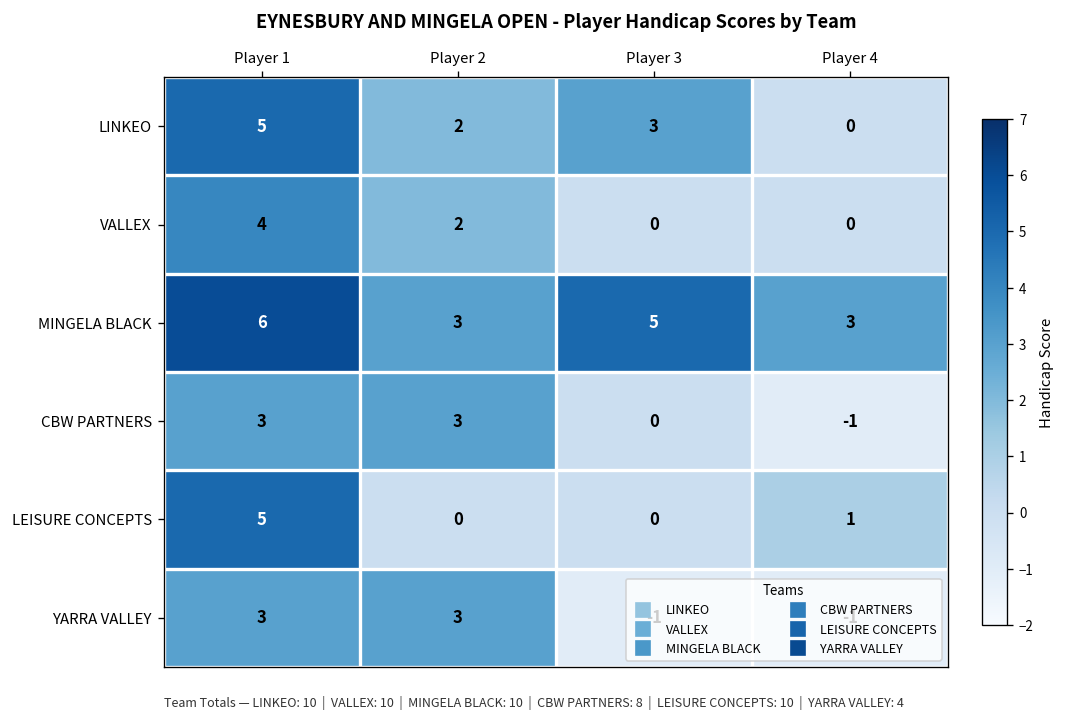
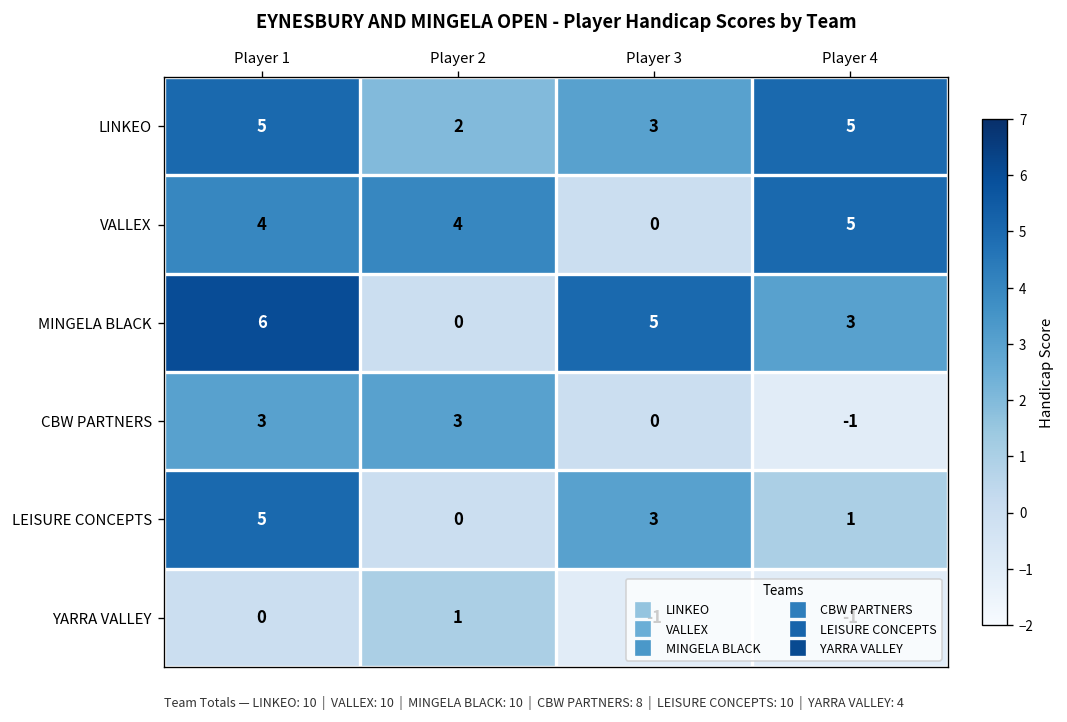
  {
    "LINKEO": {
      "Player 1": 5,
      "Player 2": 2,
      "Player 3": 3,
-     "Player 4": 0
+     "Player 4": 5
    },
    "VALLEX": {
      "Player 1": 4,
-     "Player 2": 2,
+     "Player 2": 4,
      "Player 3": 0,
-     "Player 4": 0
+     "Player 4": 5
    },
    "MINGELA BLACK": {
      "Player 1": 6,
-     "Player 2": 3,
+     "Player 2": 0,
      "Player 3": 5,
      "Player 4": 3
    },
    "CBW PARTNERS": {
      "Player 1": 3,
      "Player 2": 3,
      "Player 3": 0,
      "Player 4": -1
    },
    "LEISURE CONCEPTS": {
      "Player 1": 5,
      "Player 2": 0,
-     "Player 3": 0,
+     "Player 3": 3,
      "Player 4": 1
    },
    "YARRA VALLEY": {
-     "Player 1": 3,
-     "Player 2": 3
+     "Player 1": 0,
+     "Player 2": 1
    }
  }
